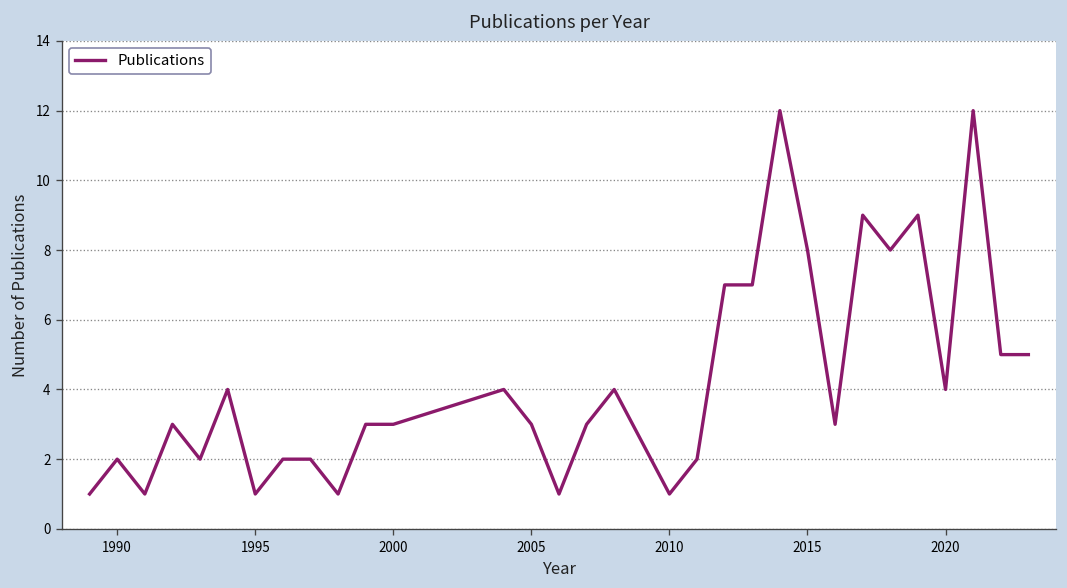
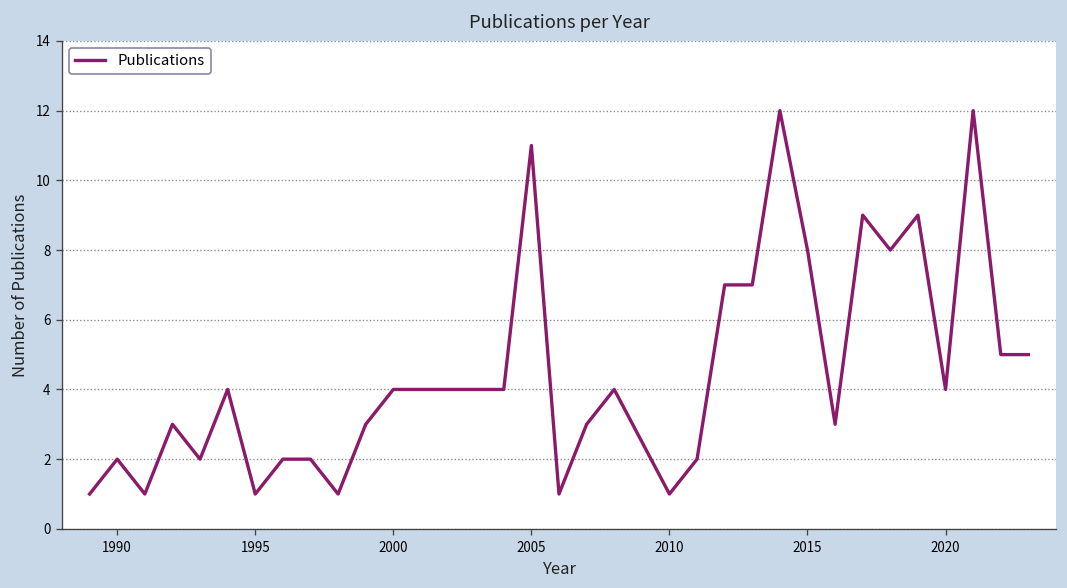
  {
    "1990": 2,
    "1995": 1,
-   "2000": 3,
-   "2005": 3,
+   "2000": 4,
+   "2005": 11,
    "2010": 1,
    "2015": 8,
    "2020": 4
  }
